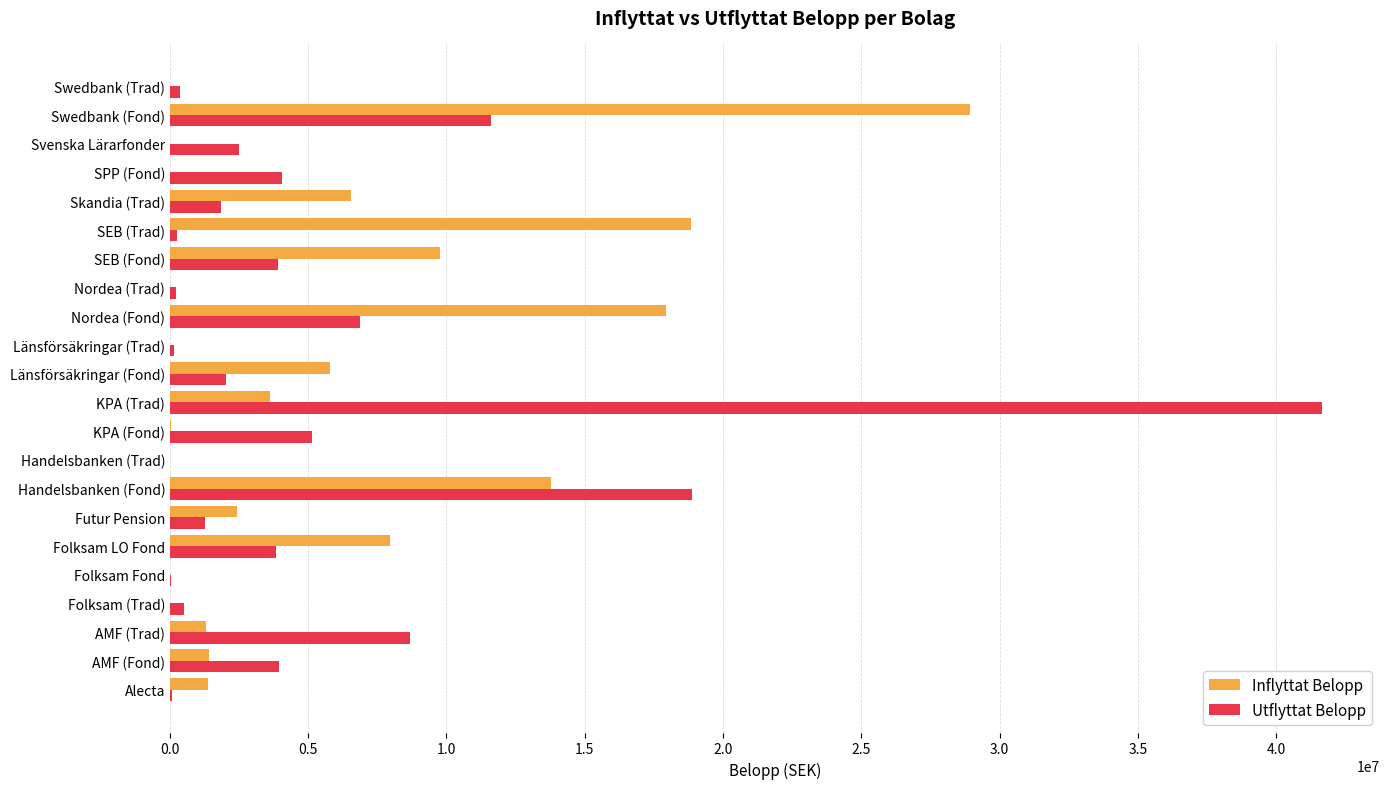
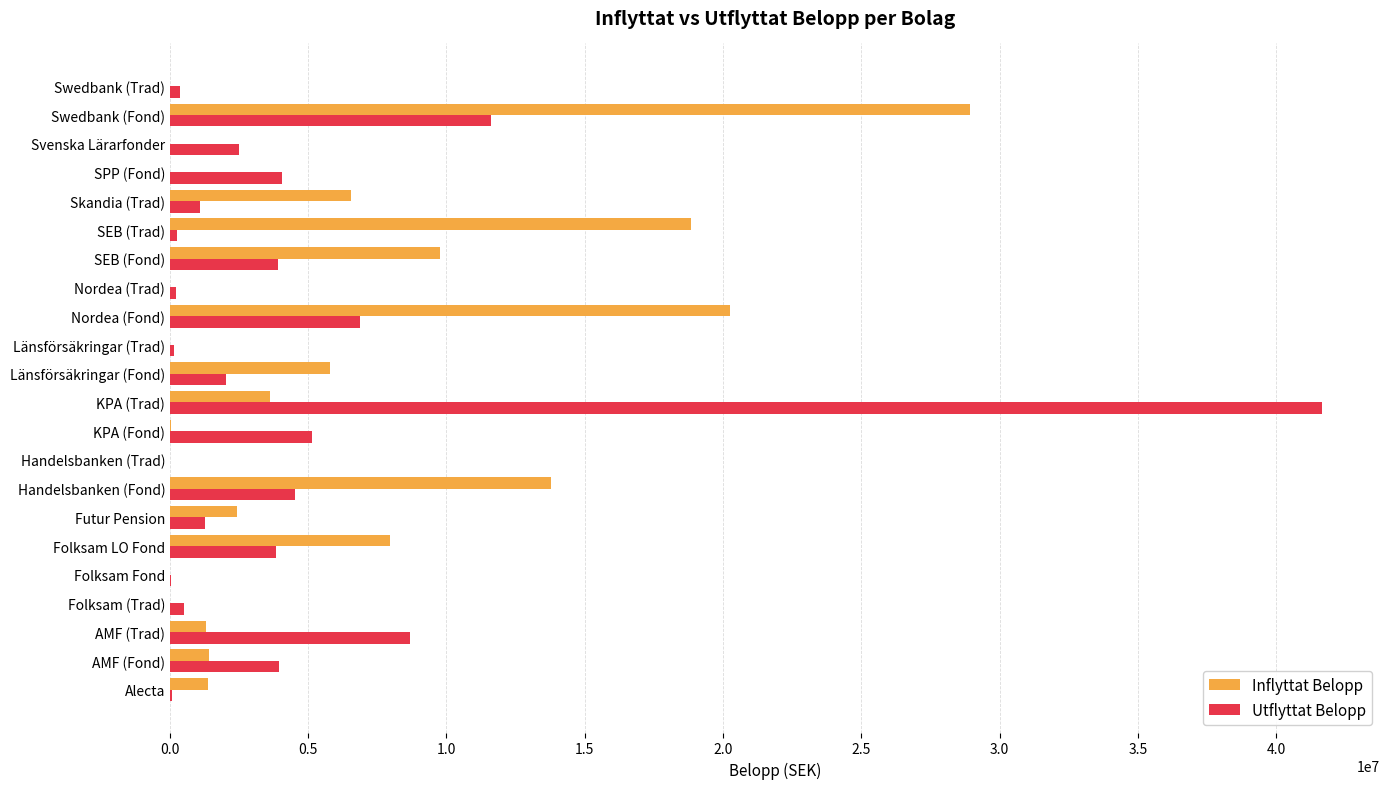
  {
    "Inflyttat Belopp": {
      "Swedbank (Trad)": 0,
      "Swedbank (Fond)": 28900000,
      "Svenska Lärarfonder": 0,
      "SPP (Fond)": 0,
      "Skandia (Trad)": 6600000,
      "SEB (Trad)": 18800000,
      "SEB (Fond)": 9800000,
      "Nordea (Trad)": 0,
-     "Nordea (Fond)": 17900000,
+     "Nordea (Fond)": 20300000,
      "Länsförsäkringar (Trad)": 0,
      "Länsförsäkringar (Fond)": 5800000,
      "KPA (Trad)": 3600000,
      "Handelsbanken (Trad)": 0,
      "Handelsbanken (Fond)": 13800000,
      "Futur Pension": 2400000,
      "Folksam LO Fond": 8000000,
      "Folksam Fond": 0,
      "Folksam (Trad)": 0,
      "AMF (Trad)": 1300000,
      "AMF (Fond)": 1400000,
      "Alecta": 1400000
    },
    "Utflyttat Belopp": {
      "Swedbank (Trad)": 400000,
      "Swedbank (Fond)": 11600000,
      "Svenska Lärarfonder": 2500000,
      "SPP (Fond)": 4100000,
-     "Skandia (Trad)": 1800000,
+     "Skandia (Trad)": 1100000,
      "SEB (Trad)": 300000,
      "SEB (Fond)": 3900000,
      "Nordea (Trad)": 200000,
      "Nordea (Fond)": 6900000,
      "Länsförsäkringar (Trad)": 100000,
      "Länsförsäkringar (Fond)": 2000000,
      "KPA (Trad)": 41700000,
      "KPA (Fond)": 5100000,
-     "Handelsbanken (Fond)": 18900000,
+     "Handelsbanken (Fond)": 4500000,
      "Futur Pension": 1200000,
      "Folksam LO Fond": 3800000,
      "Folksam (Trad)": 500000,
      "AMF (Trad)": 8700000,
      "AMF (Fond)": 4000000
    }
  }
